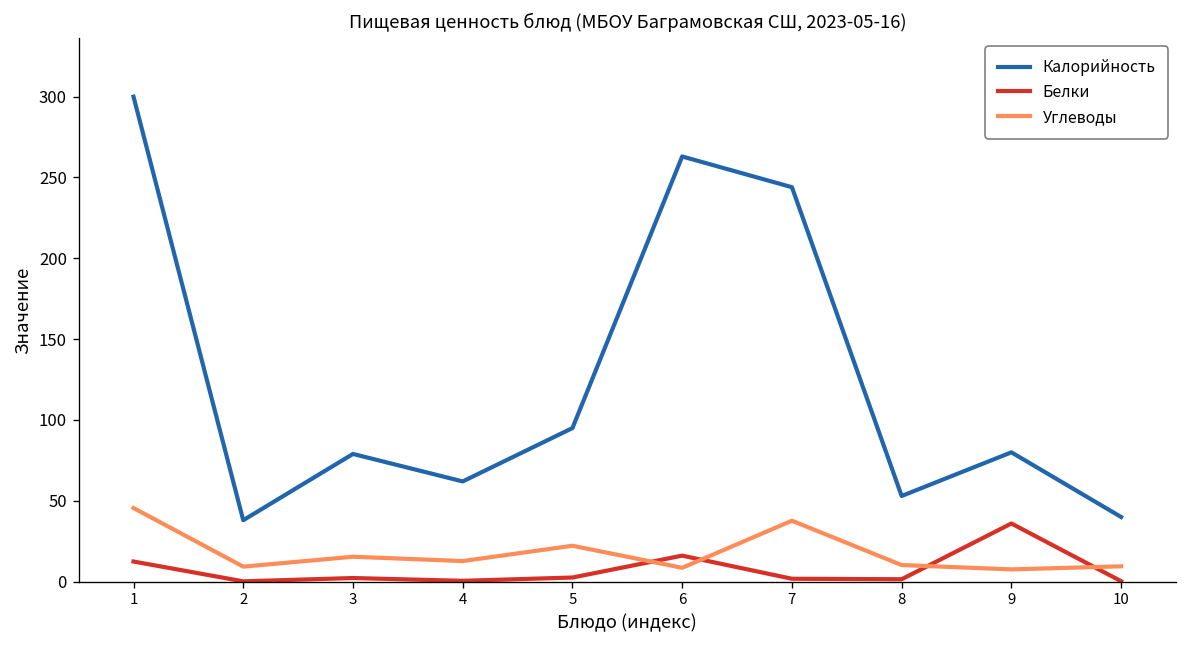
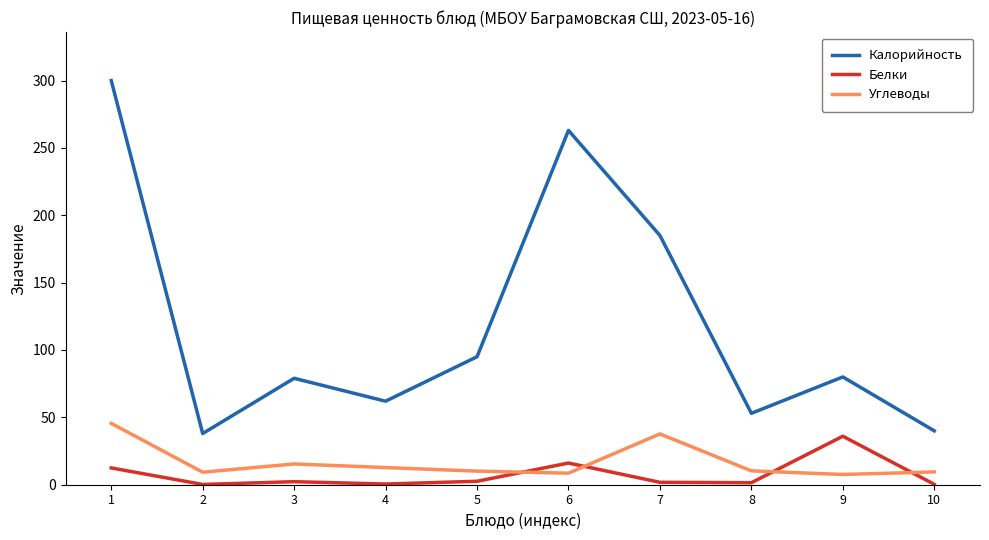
  {
    "Калорийность": {
      "1": 300,
      "2": 38,
      "3": 79,
      "4": 62,
      "5": 95,
      "6": 263,
-     "7": 244,
+     "7": 185,
      "8": 53,
      "9": 80,
      "10": 40
    },
    "Белки": {
      "1": 12,
      "2": 0,
      "3": 2,
      "4": 1,
      "5": 3,
      "6": 16,
      "7": 2,
      "8": 2,
      "9": 36,
      "10": 0
    },
    "Углеводы": {
      "1": 46,
      "2": 9,
      "3": 15,
      "4": 13,
-     "5": 22,
+     "5": 10,
      "6": 9,
      "7": 38,
      "8": 10,
      "9": 8,
      "10": 10
    }
  }
